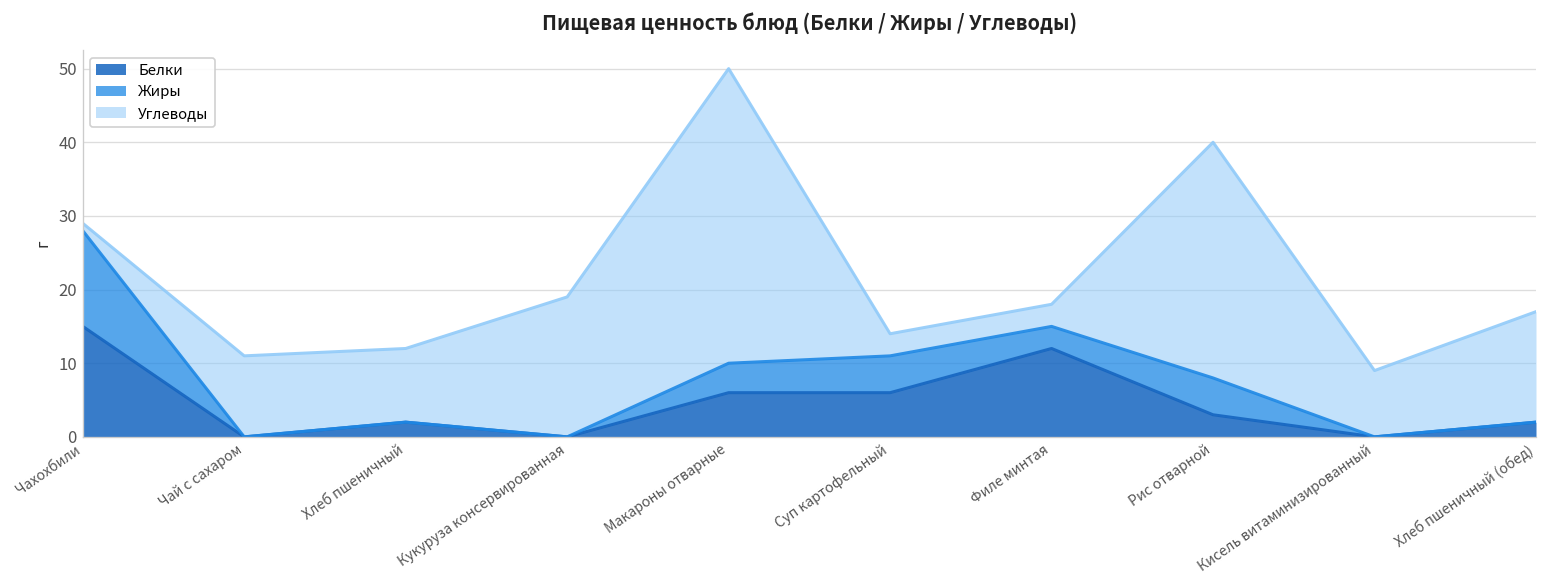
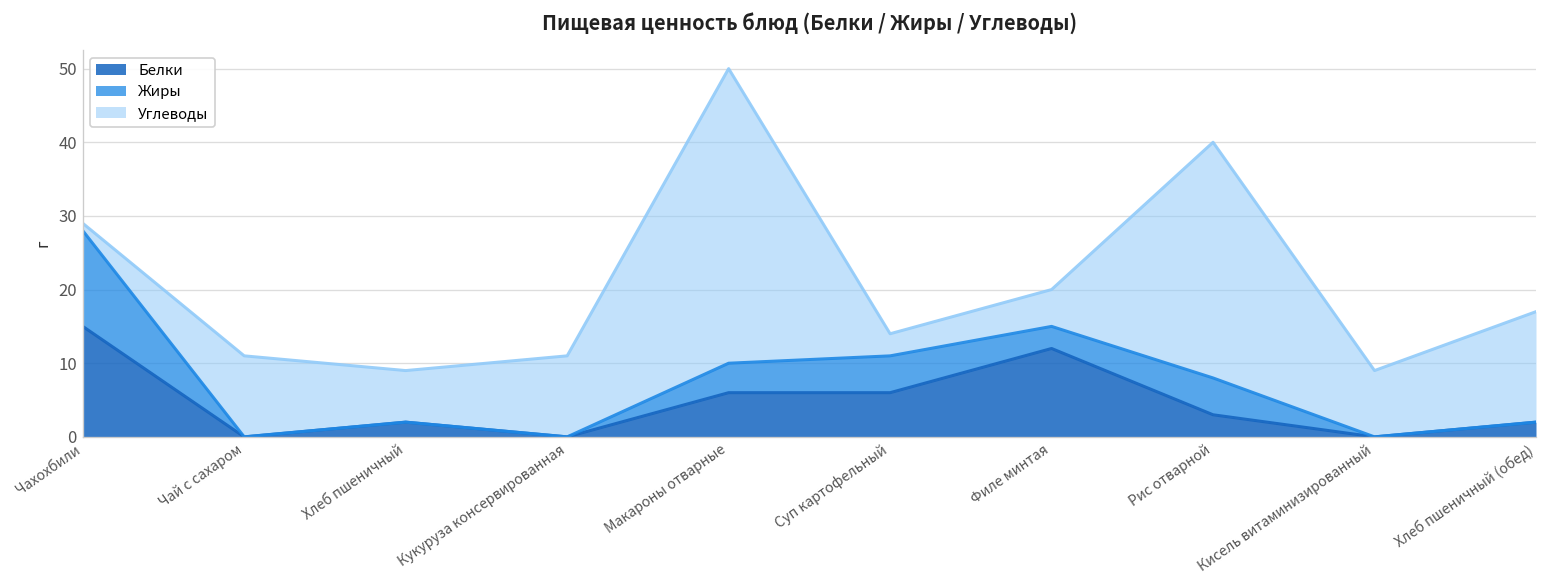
  {
    "Углеводы": {
      "Чахохбили": 1,
      "Чай с сахаром": 11,
-     "Хлеб пшеничный": 10,
-     "Кукуруза консервированная": 19,
+     "Хлеб пшеничный": 7,
+     "Кукуруза консервированная": 11,
      "Макароны отварные": 40,
      "Суп картофельный": 3,
-     "Филе минтая": 3,
+     "Филе минтая": 5,
      "Рис отварной": 32,
      "Кисель витаминизированный": 9,
      "Хлеб пшеничный (обед)": 15
    }
  }
